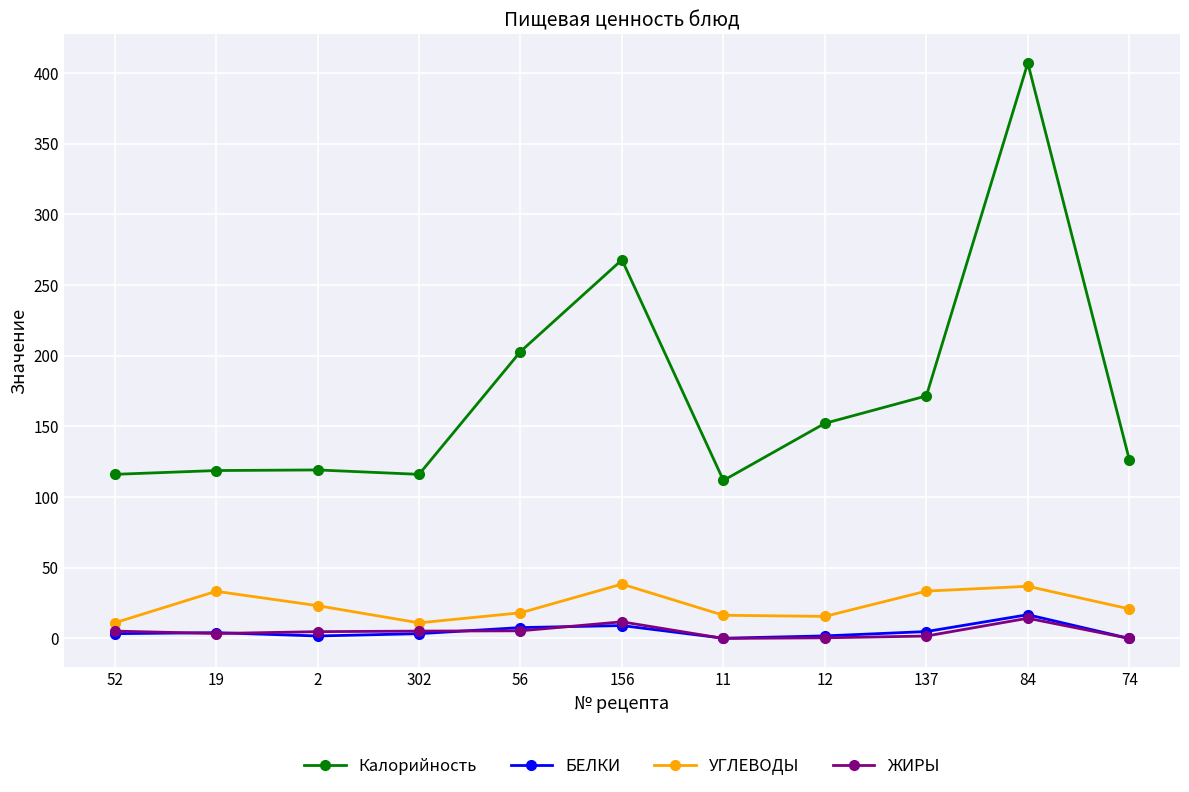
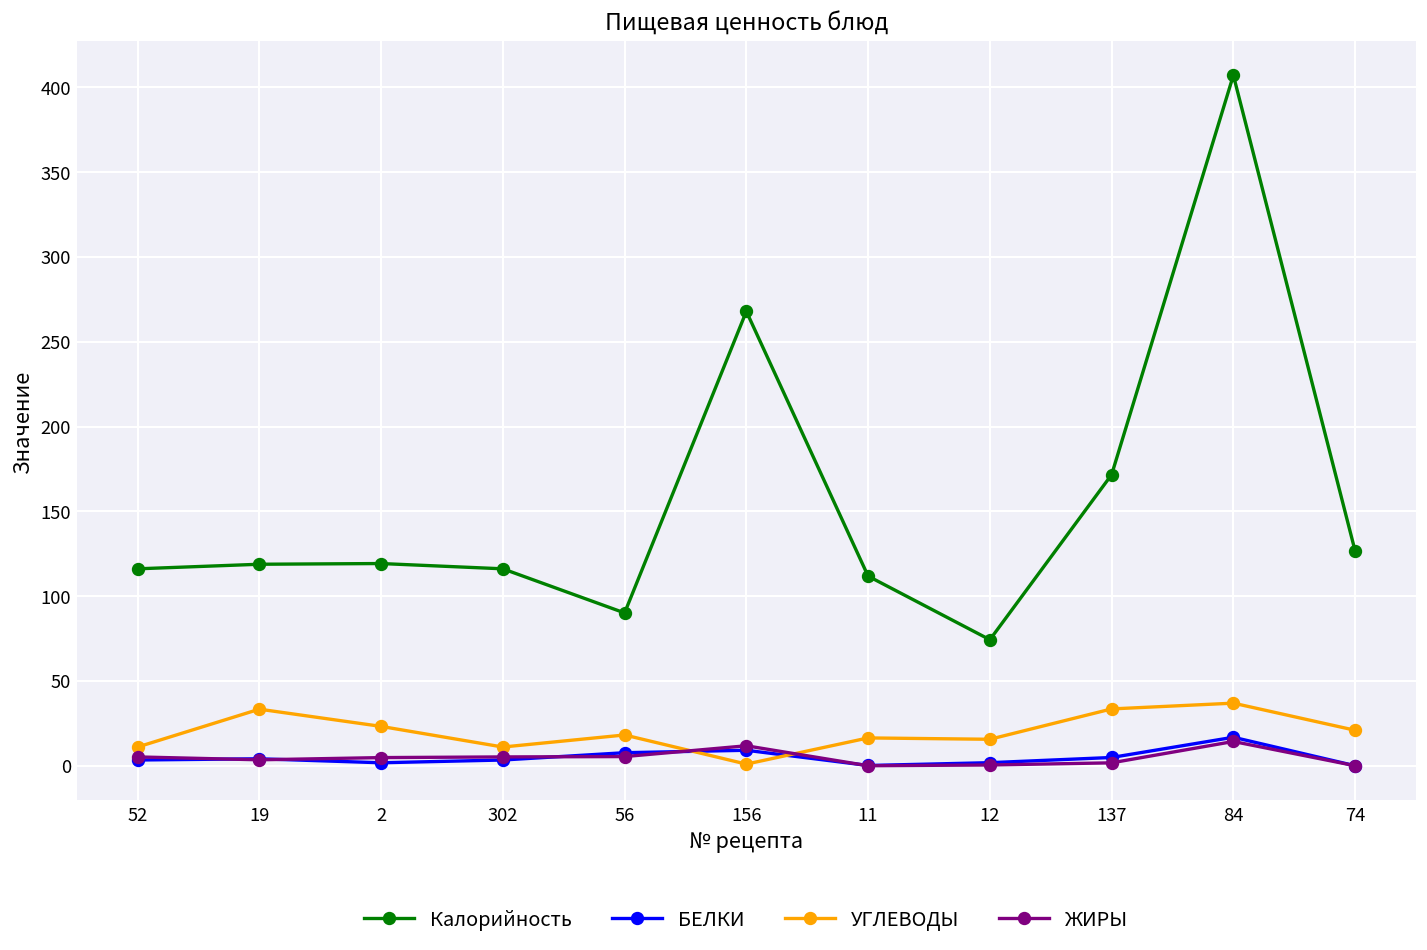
  {
    "Калорийность": {
      "52": 116,
      "19": 119,
      "2": 119,
      "302": 116,
-     "56": 203,
+     "56": 90,
      "156": 268,
      "11": 112,
-     "12": 152,
+     "12": 74,
      "137": 172,
      "84": 407,
      "74": 127
    },
    "БЕЛКИ": {
      "52": 3,
      "2": 2,
      "302": 3,
      "56": 8,
      "156": 9,
      "137": 5,
      "84": 17
    },
    "УГЛЕВОДЫ": {
      "52": 11,
      "19": 33,
      "2": 23,
      "302": 11,
      "56": 18,
-     "156": 38,
+     "156": 1,
      "11": 16,
      "12": 16,
      "137": 34,
      "84": 37,
      "74": 21
    },
    "ЖИРЫ": {
      "52": 5,
      "2": 5,
      "302": 5,
      "56": 5,
      "156": 12,
      "137": 2,
      "84": 14
    }
  }
